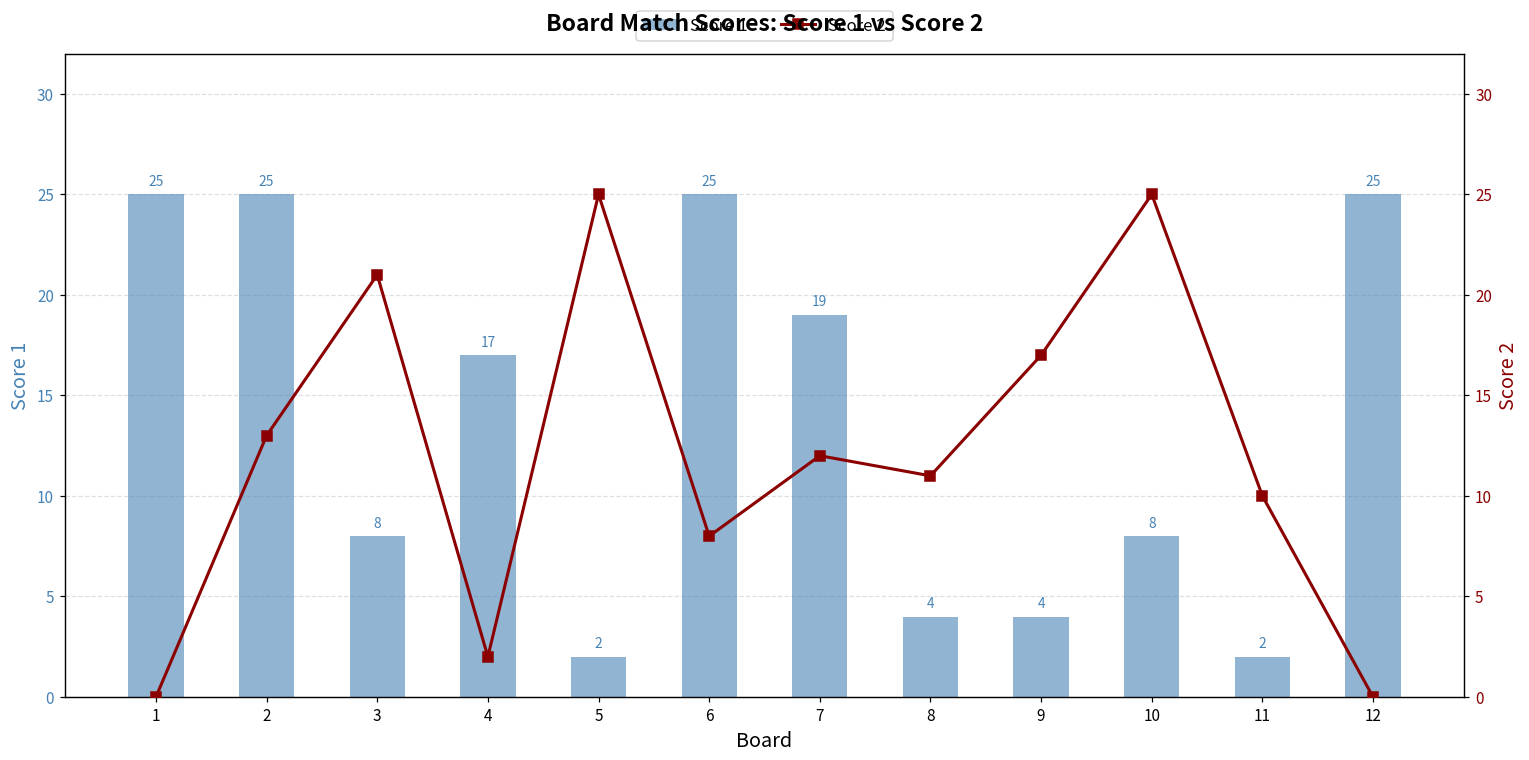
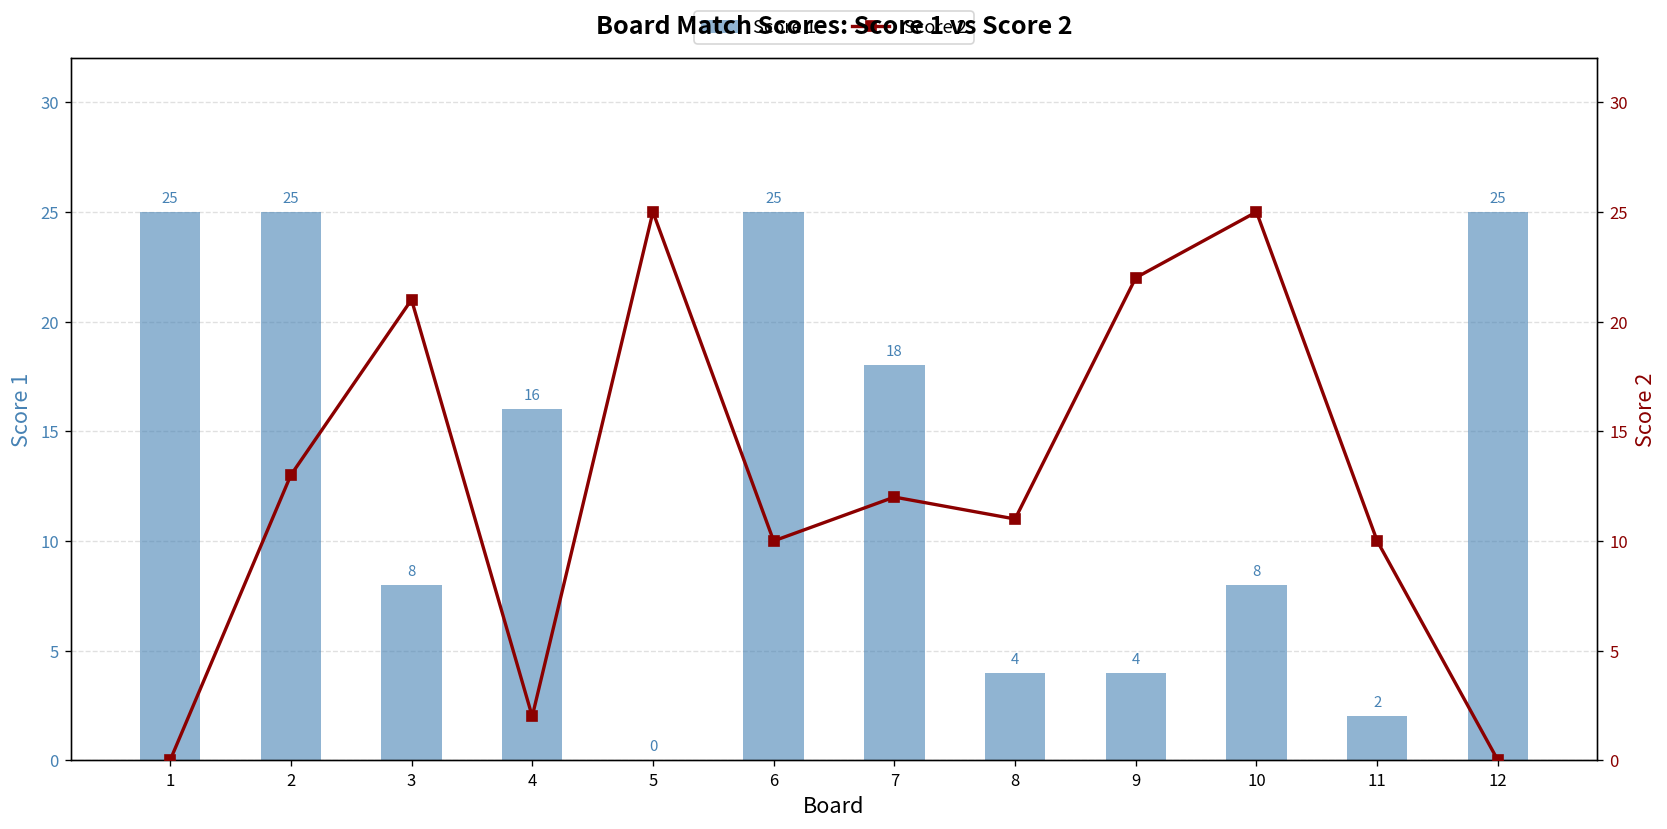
  {
    "Score 1": {
      "1": 25,
      "2": 25,
      "3": 8,
-     "4": 17,
-     "5": 2,
+     "4": 16,
+     "5": 0,
      "6": 25,
-     "7": 19,
+     "7": 18,
      "8": 4,
      "9": 4,
      "10": 8,
      "11": 2,
      "12": 25
    },
    "Score 2": {
      "1": 0,
      "2": 13,
      "3": 21,
      "4": 2,
      "5": 25,
-     "6": 8,
+     "6": 10,
      "7": 12,
      "8": 11,
-     "9": 17,
+     "9": 22,
      "10": 25,
      "11": 10,
      "12": 0
    }
  }
